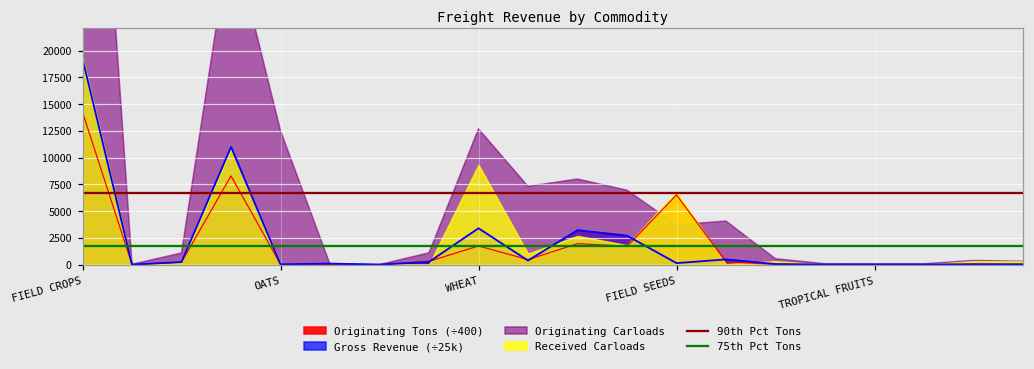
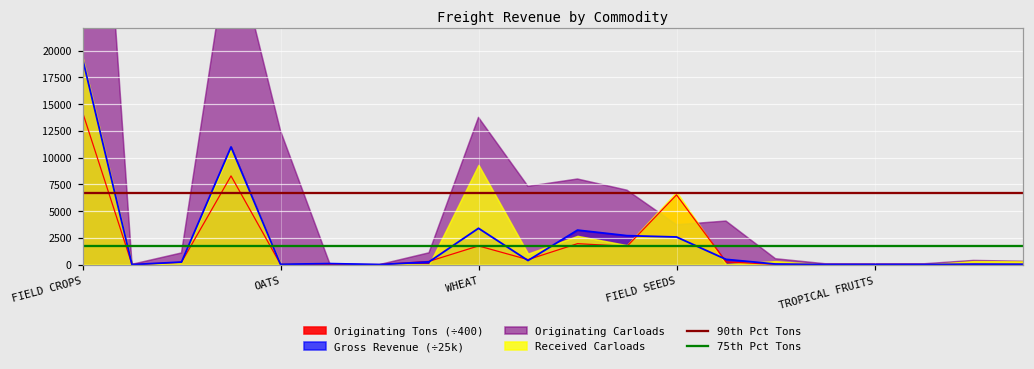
  {
    "Originating Tons (÷400)": {
      "FIELD CROPS": 14000
    },
    "Gross Revenue (÷25k)": {
      "WHEAT": 3000,
-     "FIELD SEEDS": 0
+     "FIELD SEEDS": 3000
    },
    "90th Pct Tons": {
      "FIELD CROPS": 7000,
      "OATS": 7000,
      "WHEAT": 7000,
      "TROPICAL FRUITS": 7000
    },
    "Originating Carloads": {
      "OATS": 13000,
-     "WHEAT": 13000,
+     "WHEAT": 14000,
      "FIELD SEEDS": 4000
    },
    "75th Pct Tons": {
      "FIELD CROPS": 2000,
      "OATS": 2000,
      "FIELD SEEDS": 2000,
      "TROPICAL FRUITS": 2000
    },
    "Received Carloads": {
      "WHEAT": 9000
    }
  }
